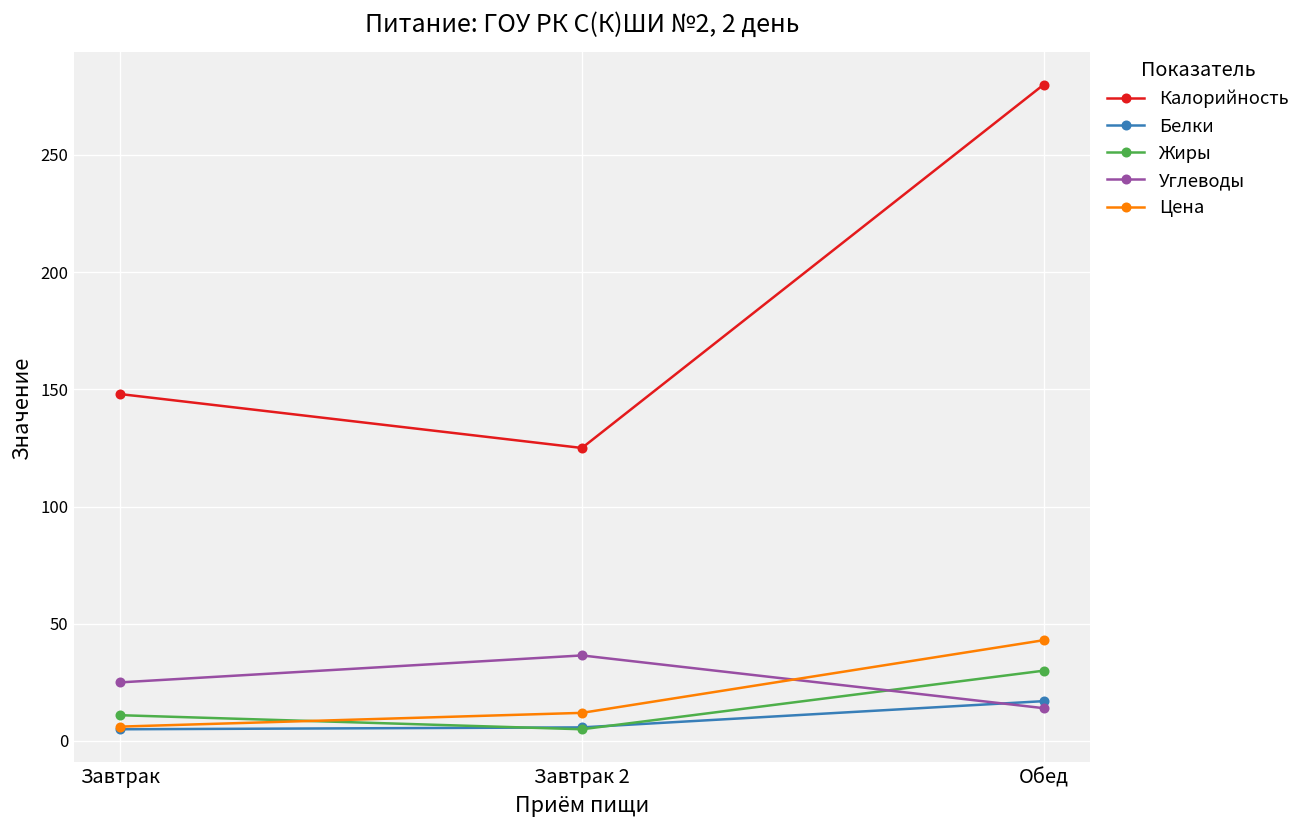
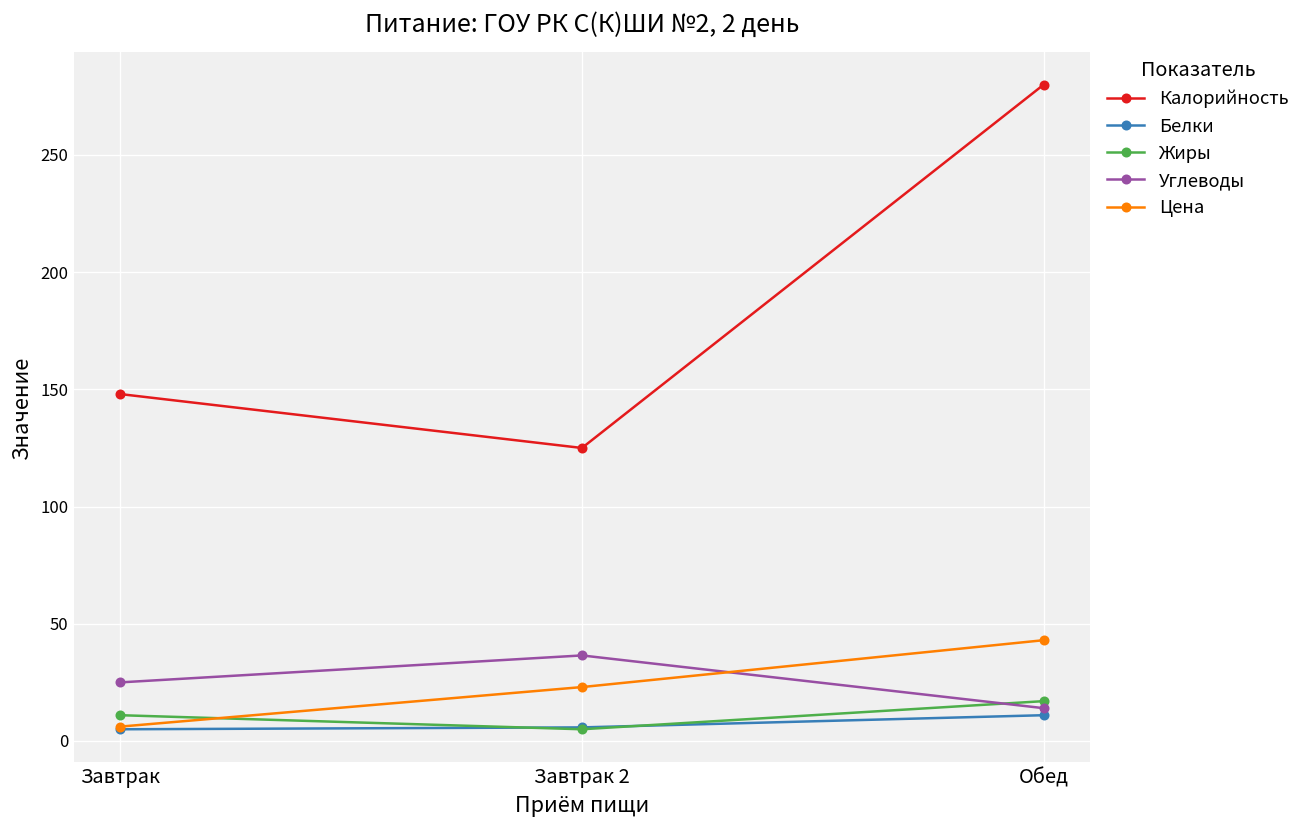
  {
    "Калорийность": {
      "Завтрак": 148,
      "Завтрак 2": 125,
      "Обед": 280
    },
    "Белки": {
-     "Обед": 17
+     "Обед": 11
    },
    "Жиры": {
      "Завтрак": 11,
-     "Обед": 30
+     "Обед": 17
    },
    "Углеводы": {
      "Завтрак": 25,
      "Завтрак 2": 37,
      "Обед": 14
    },
    "Цена": {
-     "Завтрак 2": 12,
+     "Завтрак 2": 23,
      "Обед": 43
    }
  }
